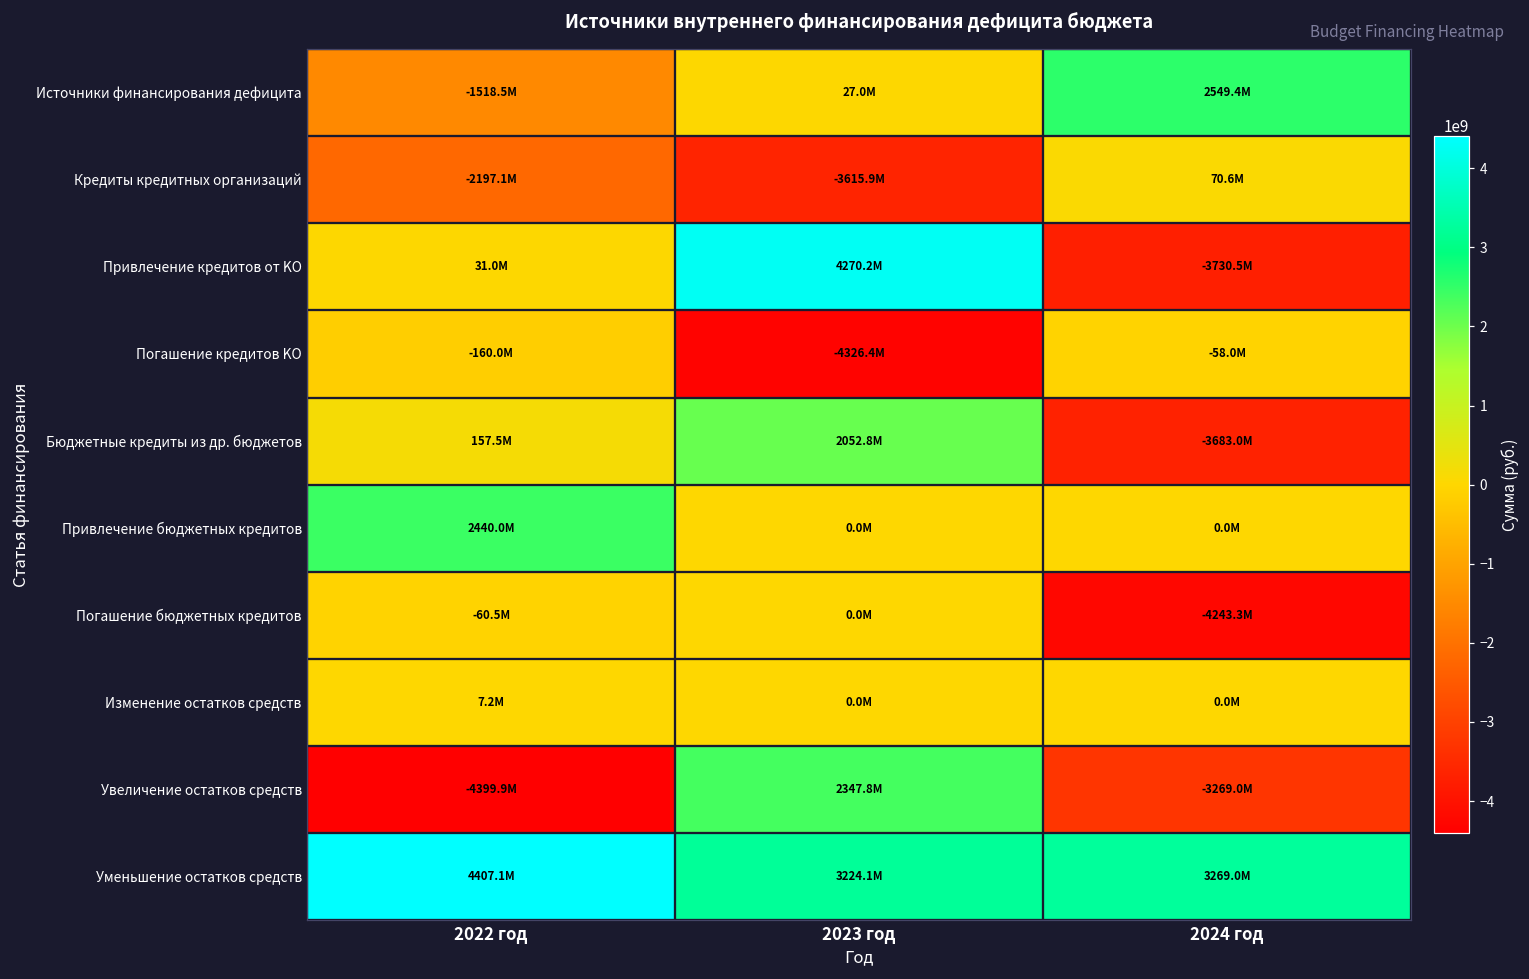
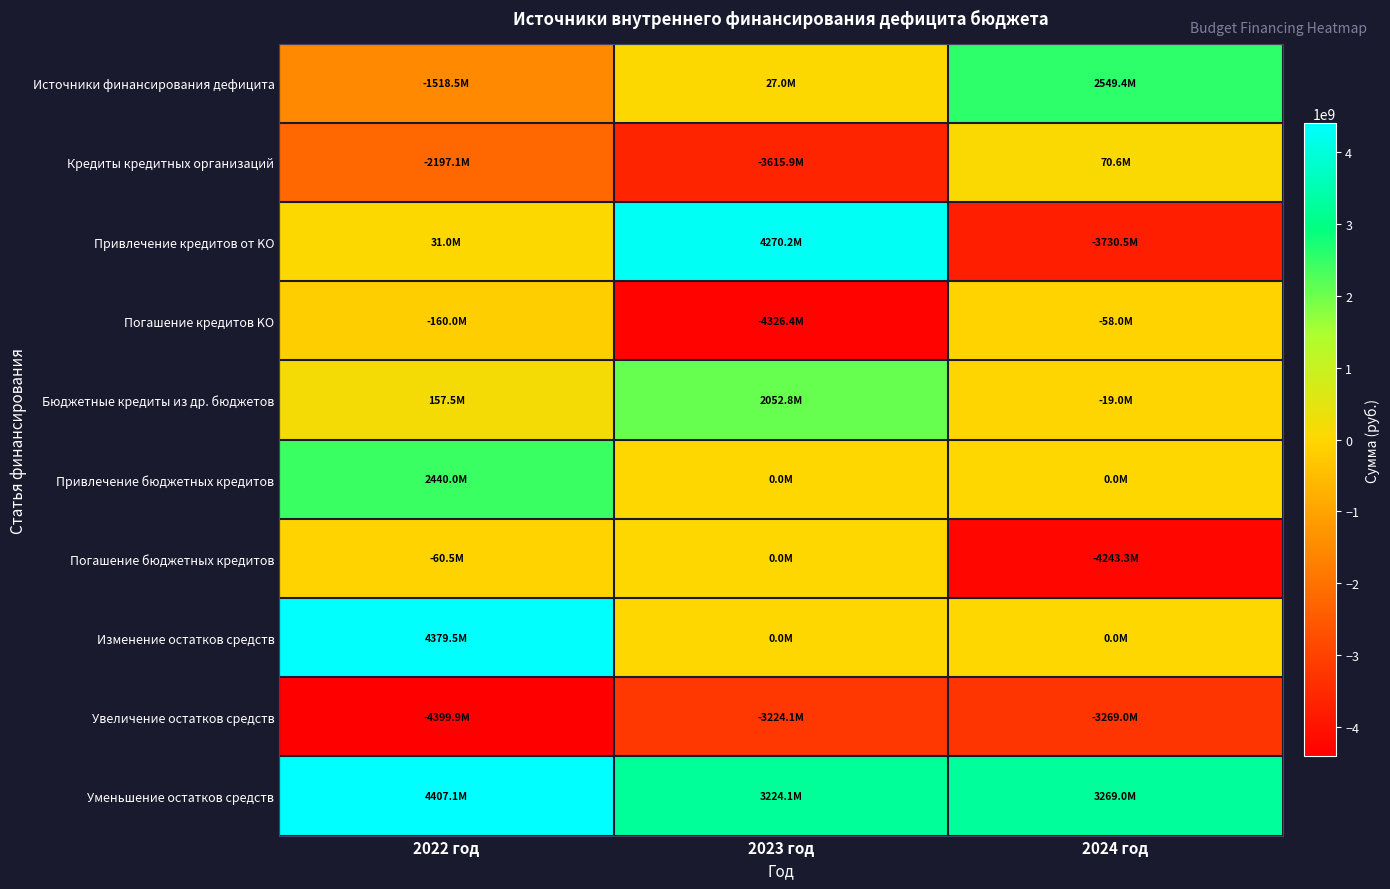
  {
    "Источники финансирования дефицита": {
      "2022 год": "-1518.5M",
      "2023 год": "27.0M",
      "2024 год": "2549.4M"
    },
    "Кредиты кредитных организаций": {
      "2022 год": "-2197.1M",
      "2023 год": "-3615.9M",
      "2024 год": "70.6M"
    },
    "Привлечение кредитов от KO": {
      "2022 год": "31.0M",
      "2023 год": "4270.2M",
      "2024 год": "-3730.5M"
    },
    "Погашение кредитов KO": {
      "2022 год": "-160.0M",
      "2023 год": "-4326.4M",
      "2024 год": "-58.0M"
    },
    "Бюджетные кредиты из др. бюджетов": {
      "2022 год": "157.5M",
      "2023 год": "2052.8M",
-     "2024 год": "-3683.0M"
+     "2024 год": "-19.0M"
    },
    "Привлечение бюджетных кредитов": {
      "2022 год": "2440.0M",
      "2023 год": "0.0M",
      "2024 год": "0.0M"
    },
    "Погашение бюджетных кредитов": {
      "2022 год": "-60.5M",
      "2023 год": "0.0M",
      "2024 год": "-4243.3M"
    },
    "Изменение остатков средств": {
-     "2022 год": "7.2M",
+     "2022 год": "4379.5M",
      "2023 год": "0.0M",
      "2024 год": "0.0M"
    },
    "Увеличение остатков средств": {
      "2022 год": "-4399.9M",
-     "2023 год": "2347.8M",
+     "2023 год": "-3224.1M",
      "2024 год": "-3269.0M"
    },
    "Уменьшение остатков средств": {
      "2022 год": "4407.1M",
      "2023 год": "3224.1M",
      "2024 год": "3269.0M"
    }
  }
